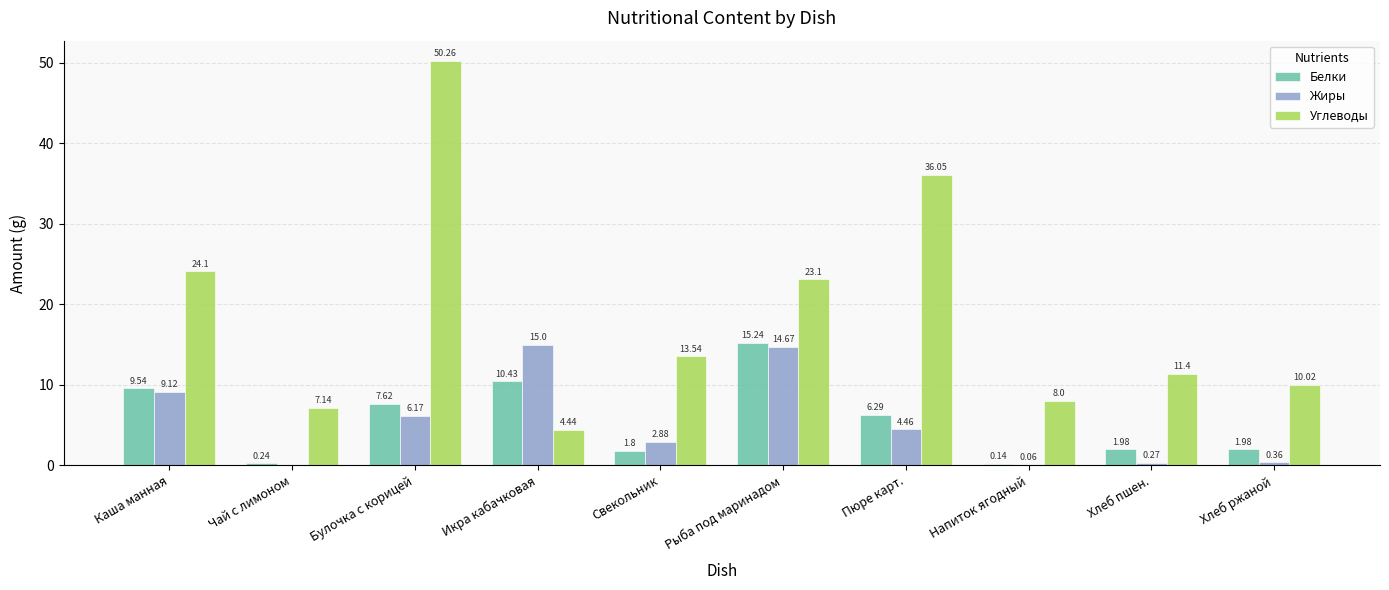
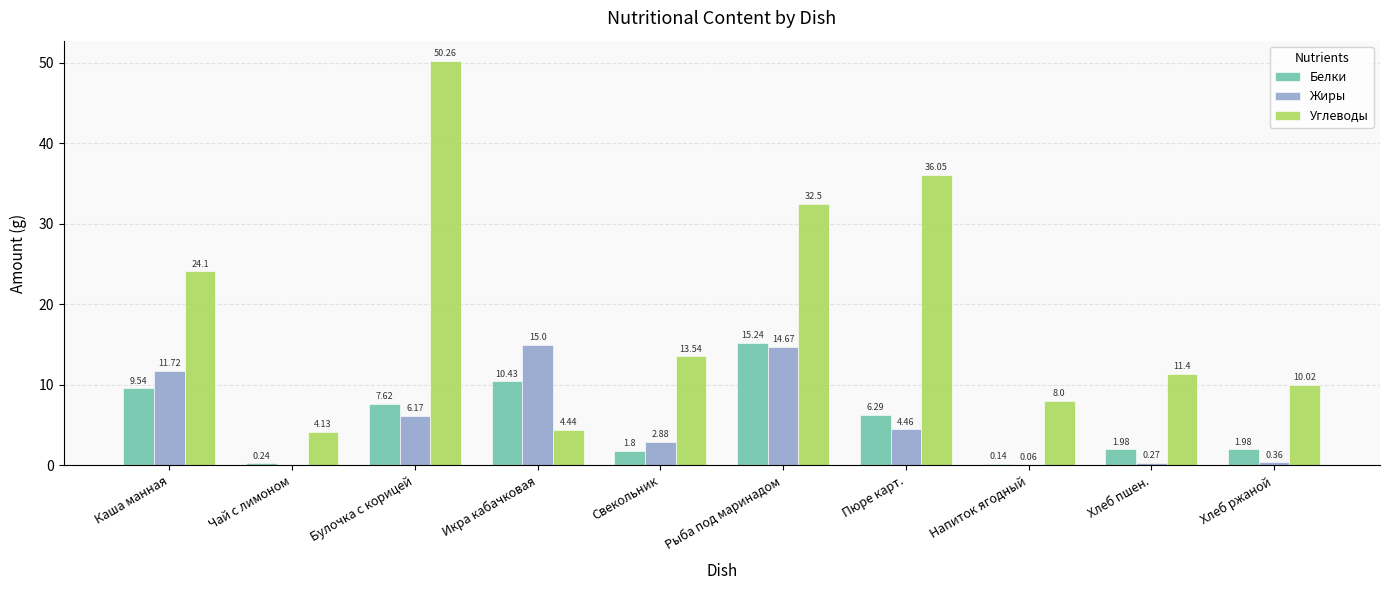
  {
    "Белки": {
      "Каша манная": 9.54,
      "Чай с лимоном": 0.24,
      "Булочка с корицей": 7.62,
      "Икра кабачковая": 10.43,
      "Свекольник": 1.8,
      "Рыба под маринадом": 15.24,
      "Пюре карт.": 6.29,
      "Напиток ягодный": 0.14,
      "Хлеб пшен.": 1.98,
      "Хлеб ржаной": 1.98
    },
    "Жиры": {
-     "Каша манная": 9.12,
+     "Каша манная": 11.72,
      "Булочка с корицей": 6.17,
      "Икра кабачковая": 15.0,
      "Свекольник": 2.88,
      "Рыба под маринадом": 14.67,
      "Пюре карт.": 4.46,
      "Напиток ягодный": 0.06,
      "Хлеб пшен.": 0.27,
      "Хлеб ржаной": 0.36
    },
    "Углеводы": {
      "Каша манная": 24.1,
-     "Чай с лимоном": 7.14,
+     "Чай с лимоном": 4.13,
      "Булочка с корицей": 50.26,
      "Икра кабачковая": 4.44,
      "Свекольник": 13.54,
-     "Рыба под маринадом": 23.1,
+     "Рыба под маринадом": 32.5,
      "Пюре карт.": 36.05,
      "Напиток ягодный": 8.0,
      "Хлеб пшен.": 11.4,
      "Хлеб ржаной": 10.02
    }
  }
